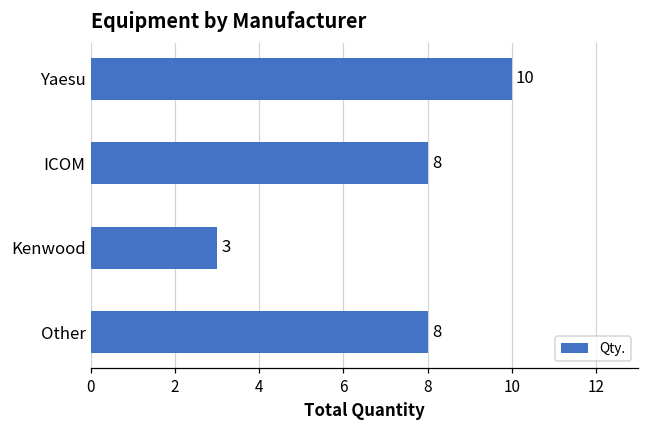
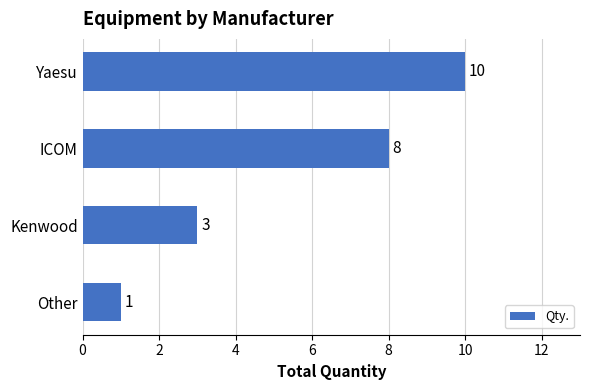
  {
    "Yaesu": 10,
    "ICOM": 8,
    "Kenwood": 3,
-   "Other": 8
+   "Other": 1
  }
